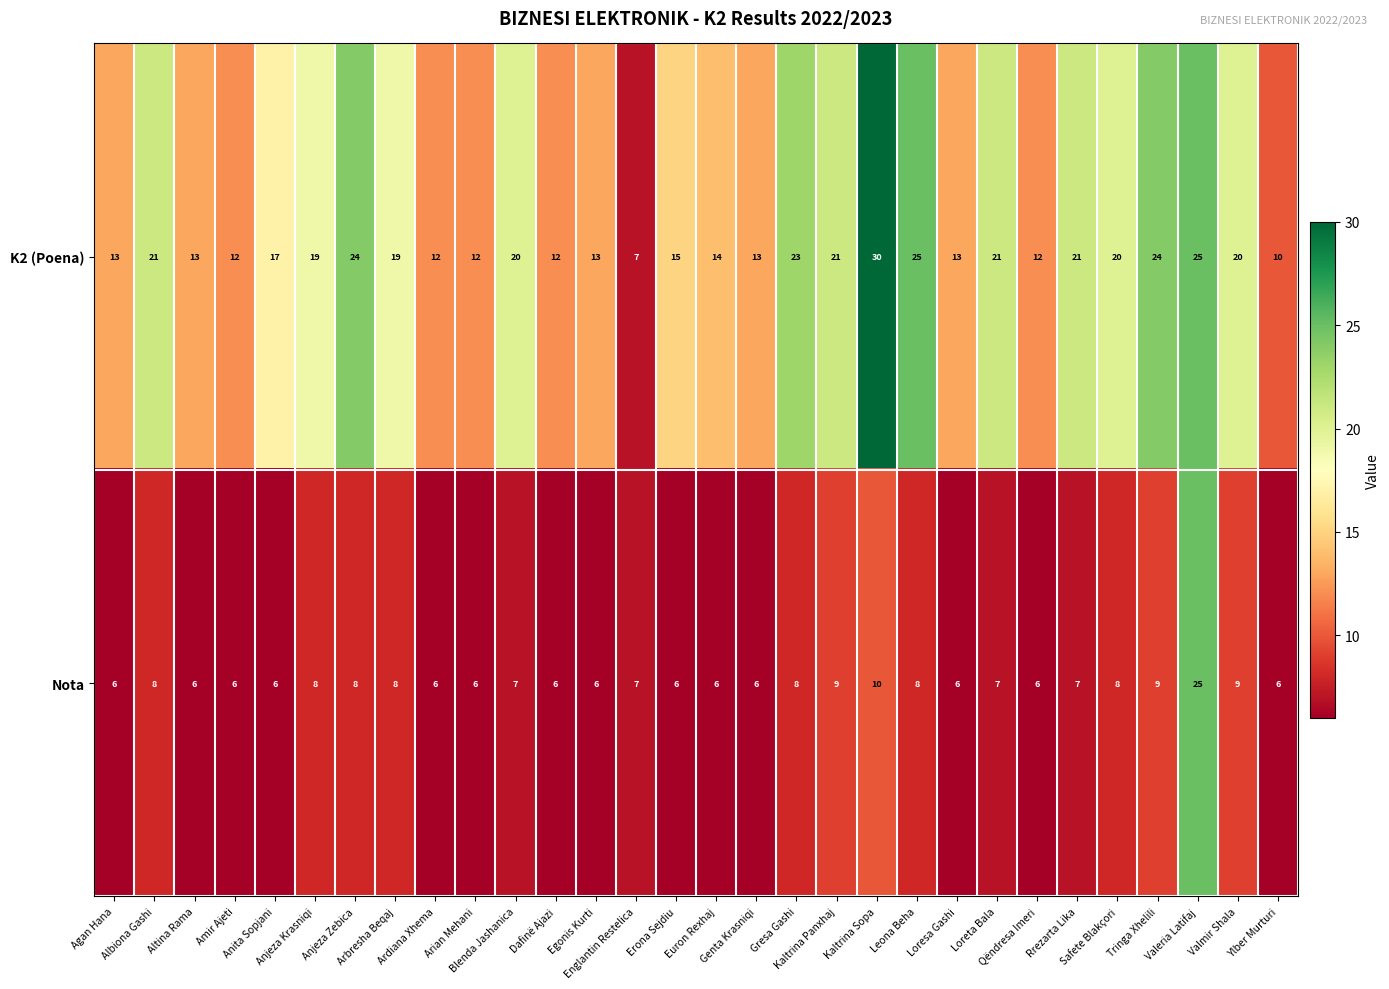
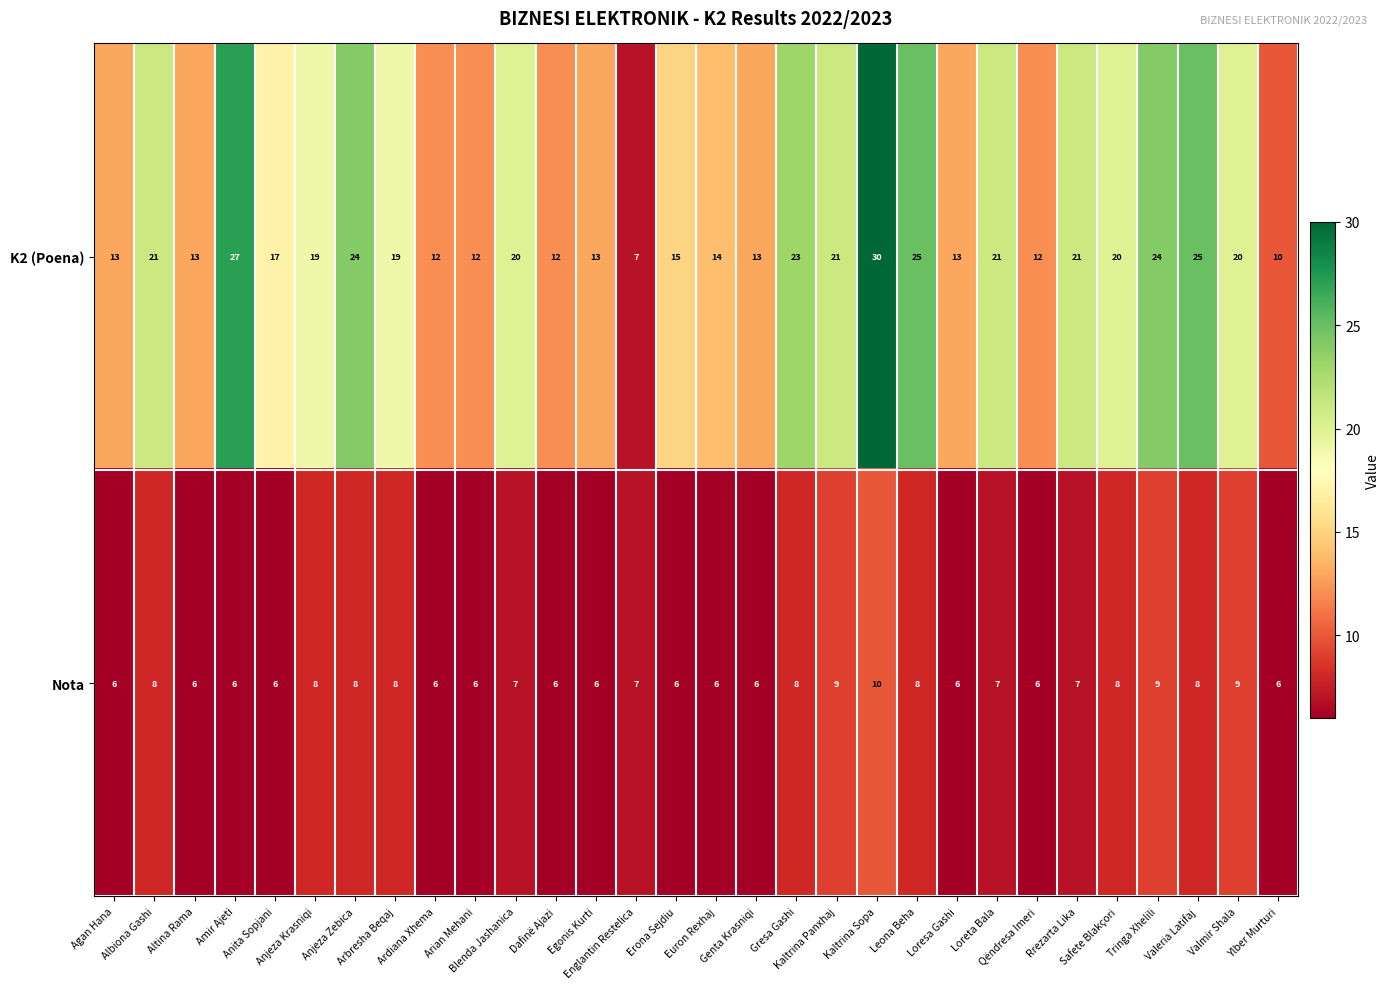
  {
    "K2 (Poena)": {
      "Agan Hana": 13,
      "Albiona Gashi": 21,
      "Altina Rama": 13,
-     "Amir Ajeti": 12,
+     "Amir Ajeti": 27,
      "Anita Sopjani": 17,
      "Anjeza Krasniqi": 19,
      "Anjeza Zebica": 24,
      "Arbresha Beqaj": 19,
      "Ardiana Xhema": 12,
      "Arian Mehani": 12,
      "Blenda Jashanica": 20,
      "Dafinë Ajazi": 12,
      "Egonis Kurti": 13,
      "Englantin Restelica": 7,
      "Erona Sejdiu": 15,
      "Euron Rexhaj": 14,
      "Genta Krasniqi": 13,
      "Gresa Gashi": 23,
      "Kaltrina Panxhaj": 21,
      "Kaltrina Sopa": 30,
      "Leona Beha": 25,
      "Loresa Gashi": 13,
      "Loreta Bala": 21,
      "Qëndresa Imeri": 12,
      "Rrezarta Lika": 21,
      "Safete Blakçori": 20,
      "Tringa Xhelili": 24,
      "Valeria Latifaj": 25,
      "Valmir Shala": 20,
      "Ylber Murturi": 10
    },
    "Nota": {
      "Agan Hana": 6,
      "Albiona Gashi": 8,
      "Altina Rama": 6,
      "Amir Ajeti": 6,
      "Anita Sopjani": 6,
      "Anjeza Krasniqi": 8,
      "Anjeza Zebica": 8,
      "Arbresha Beqaj": 8,
      "Ardiana Xhema": 6,
      "Arian Mehani": 6,
      "Blenda Jashanica": 7,
      "Dafinë Ajazi": 6,
      "Egonis Kurti": 6,
      "Englantin Restelica": 7,
      "Erona Sejdiu": 6,
      "Euron Rexhaj": 6,
      "Genta Krasniqi": 6,
      "Gresa Gashi": 8,
      "Kaltrina Panxhaj": 9,
      "Kaltrina Sopa": 10,
      "Leona Beha": 8,
      "Loresa Gashi": 6,
      "Loreta Bala": 7,
      "Qëndresa Imeri": 6,
      "Rrezarta Lika": 7,
      "Safete Blakçori": 8,
      "Tringa Xhelili": 9,
-     "Valeria Latifaj": 25,
+     "Valeria Latifaj": 8,
      "Valmir Shala": 9,
      "Ylber Murturi": 6
    }
  }
